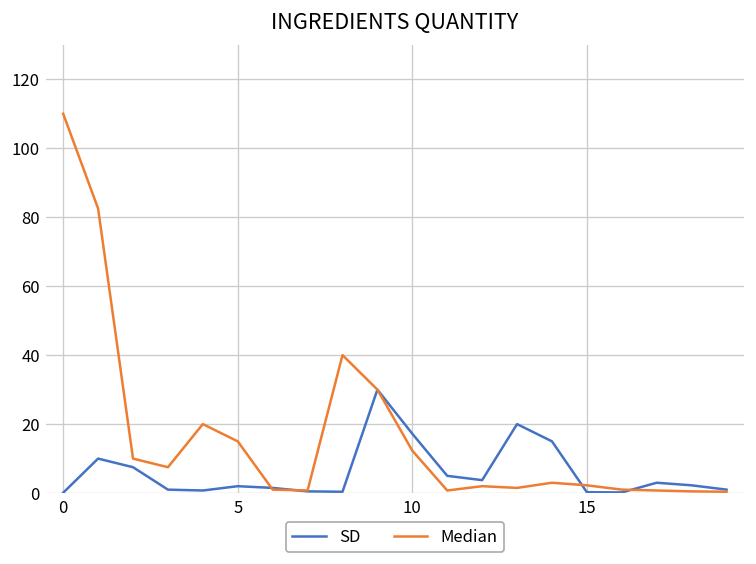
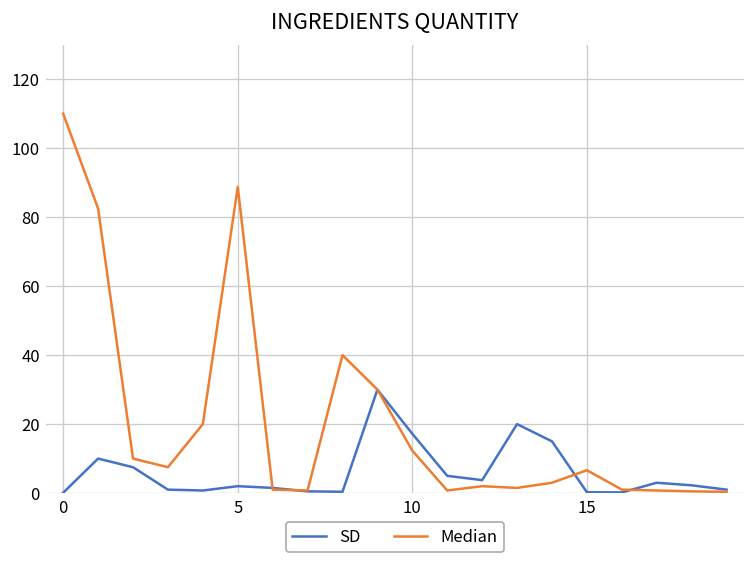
  {
    "SD": {
      "0": 0,
      "5": 2,
      "10": 17,
      "15": 0
    },
    "Median": {
      "0": 110,
-     "5": 15,
+     "5": 89,
      "10": 12,
-     "15": 2
+     "15": 7
    }
  }
